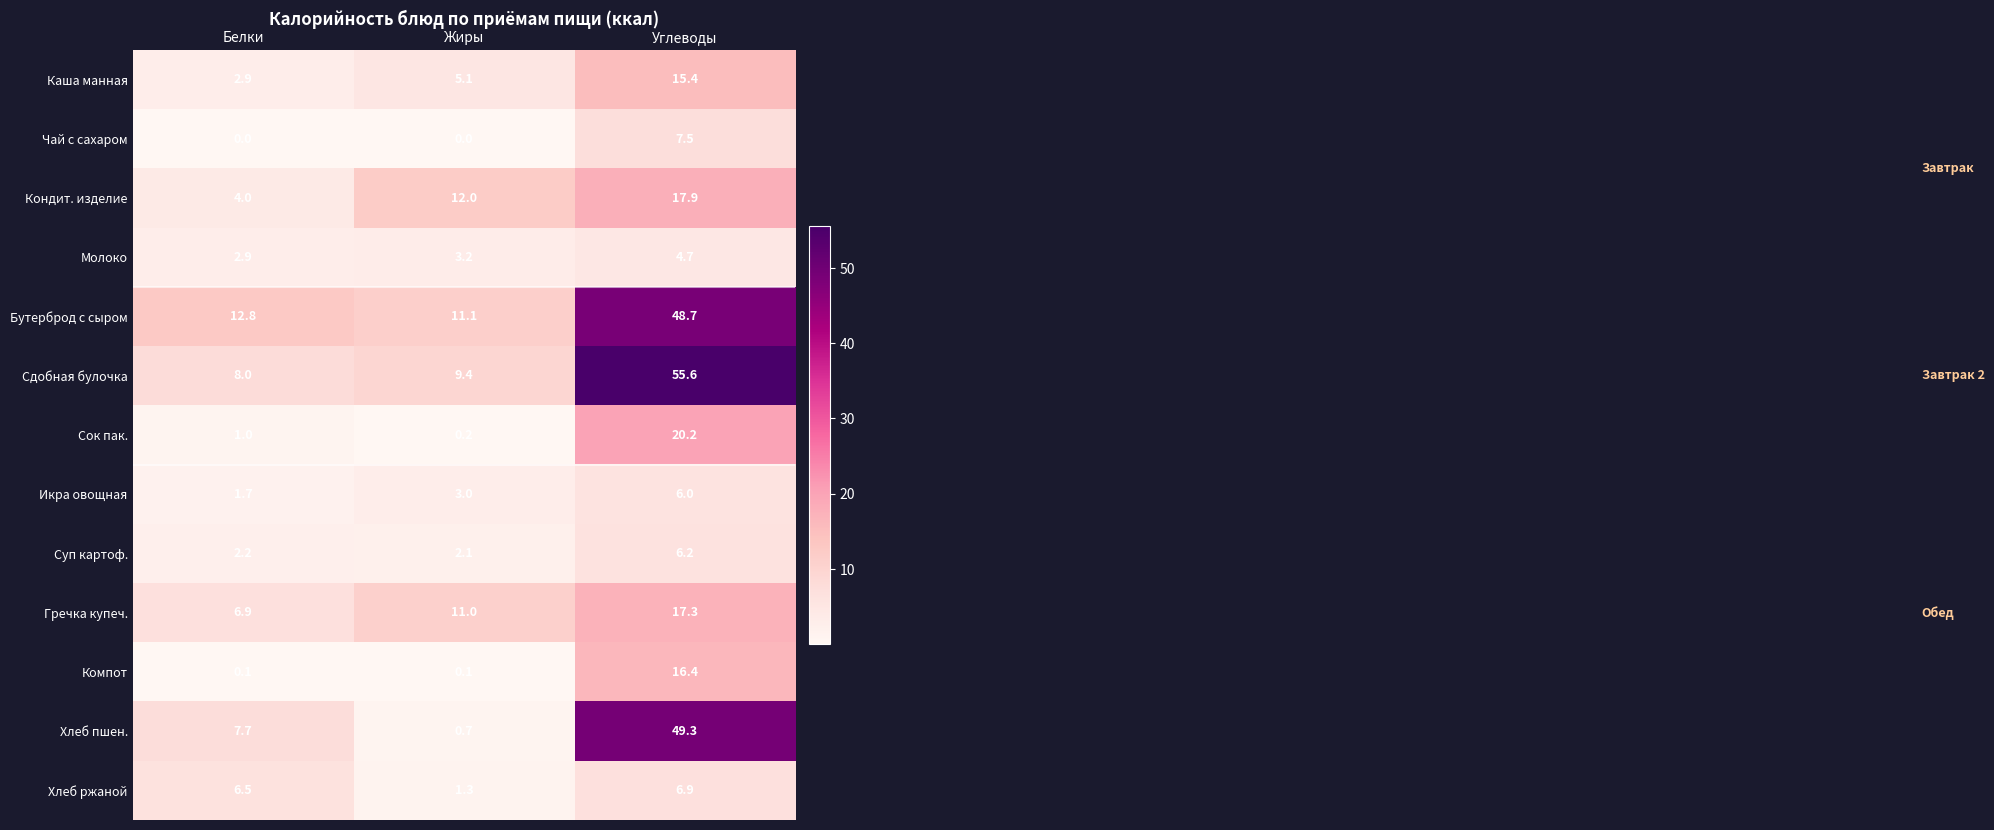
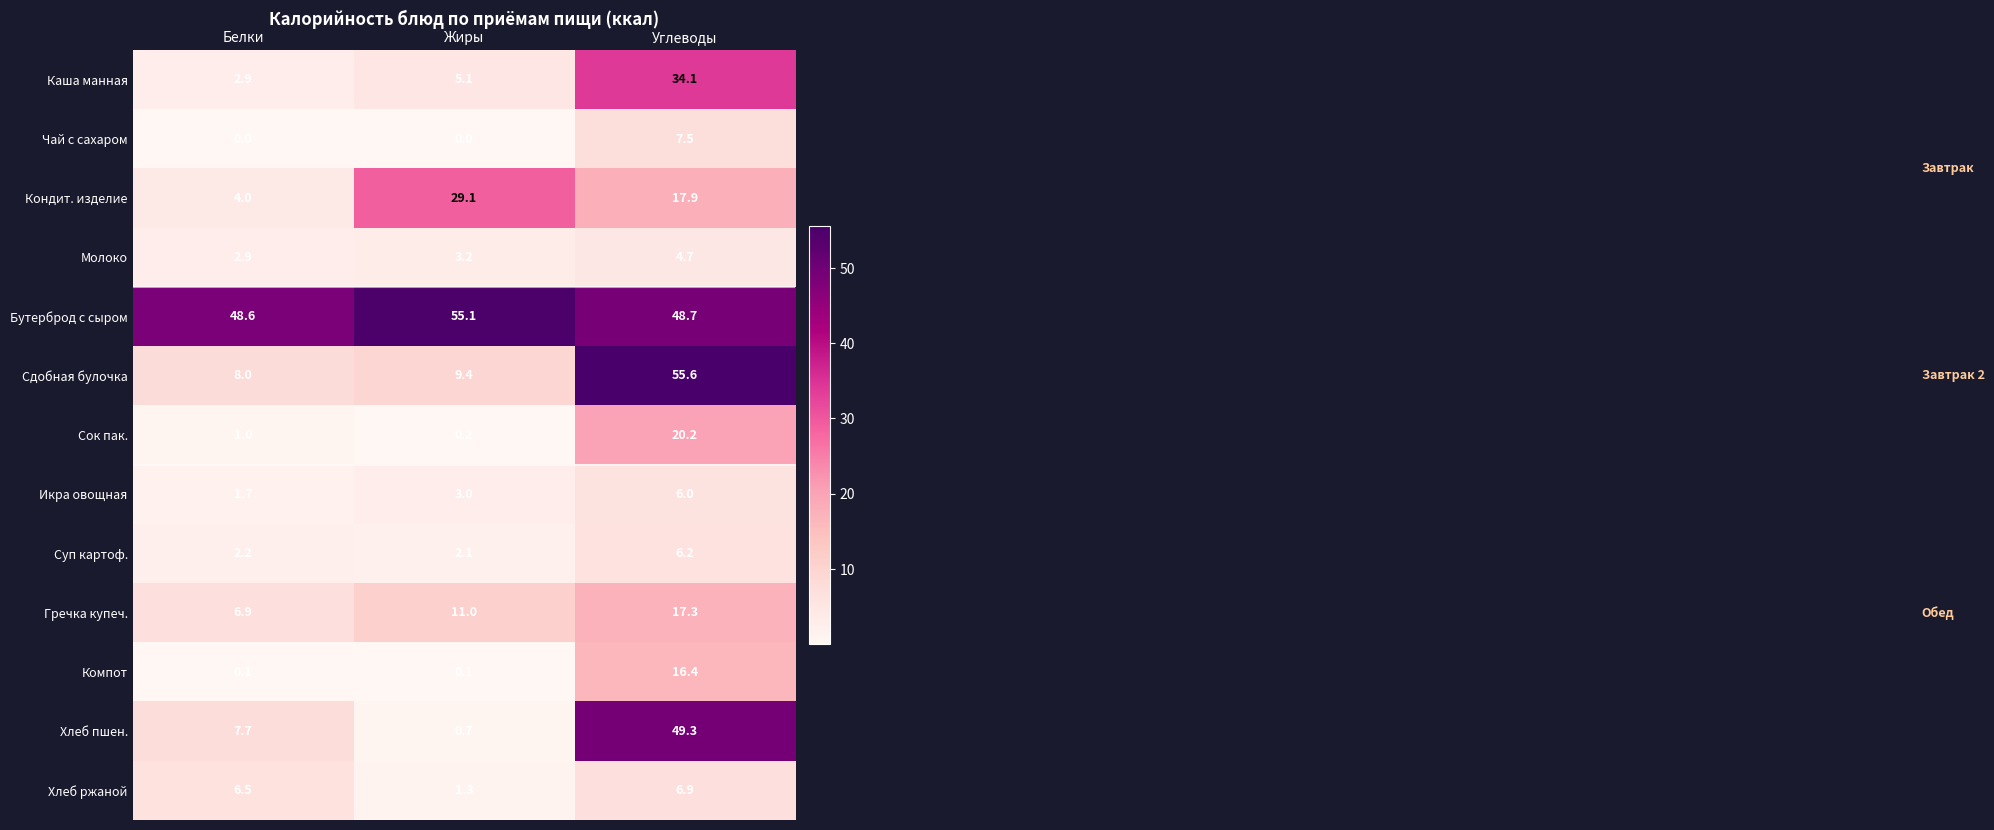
  {
    "Каша манная": {
-     "Углеводы": 15.4
+     "Углеводы": 34.1
    },
    "Кондит. изделие": {
-     "Жиры": 12.0,
+     "Жиры": 29.1,
      "Углеводы": 17.9
    },
    "Бутерброд с сыром": {
-     "Белки": 12.8,
-     "Жиры": 11.1,
+     "Белки": 48.6,
+     "Жиры": 55.1,
      "Углеводы": 48.7
    },
    "Сдобная булочка": {
      "Углеводы": 55.6
    },
    "Сок пак.": {
      "Углеводы": 20.2
    },
    "Гречка купеч.": {
      "Жиры": 11.0,
      "Углеводы": 17.3
    },
    "Компот": {
      "Углеводы": 16.4
    },
    "Хлеб пшен.": {
      "Углеводы": 49.3
    }
  }
